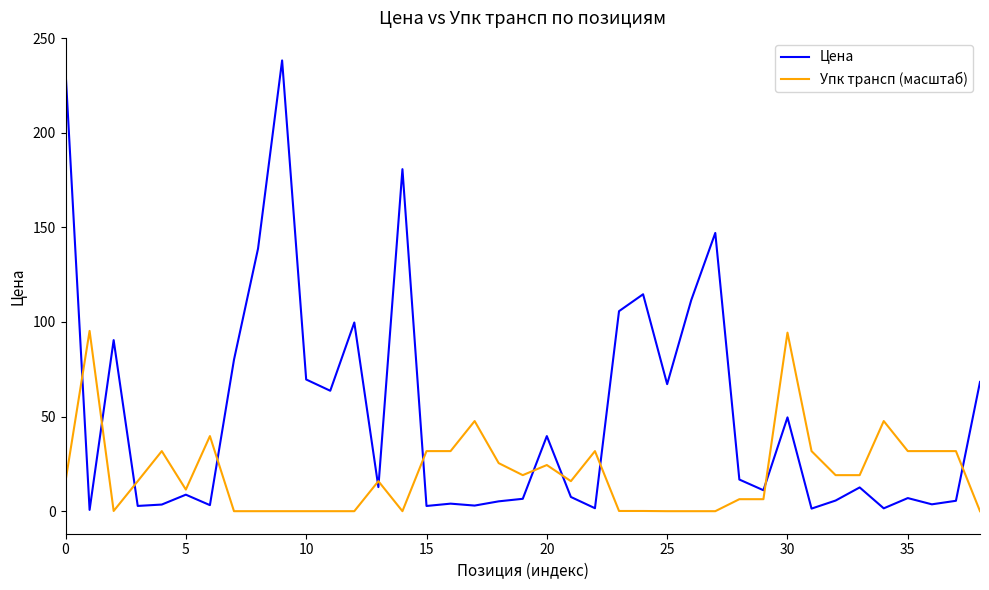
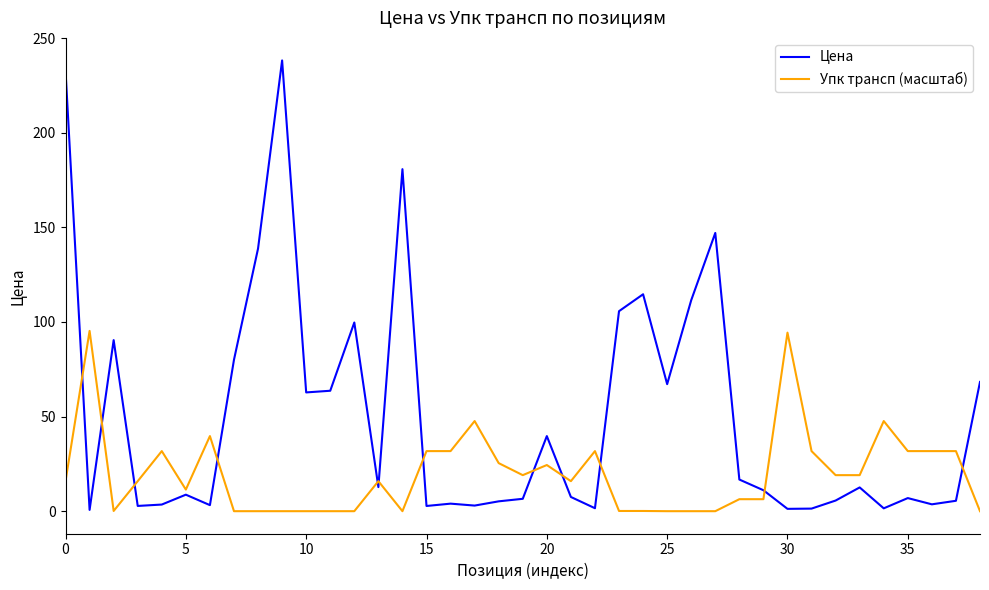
  {
    "Цена": {
      "0": 233,
      "5": 9,
-     "10": 70,
+     "10": 63,
      "15": 3,
      "20": 40,
      "25": 67,
-     "30": 50,
+     "30": 1,
      "35": 7
    },
    "Упк трансп (масштаб)": {
      "0": 16,
      "5": 11,
      "10": 0,
      "15": 32,
      "20": 24,
      "25": 0,
      "30": 94,
      "35": 32
    }
  }
